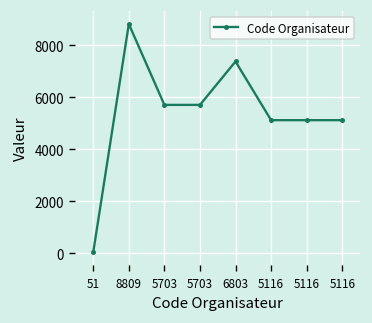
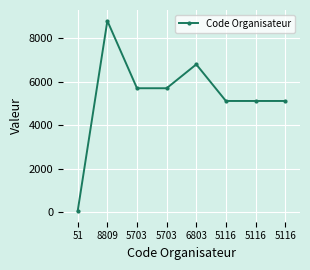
  {
    "51": 100,
    "8809": 8800,
-   "6803": 7400
+   "6803": 6800
  }
